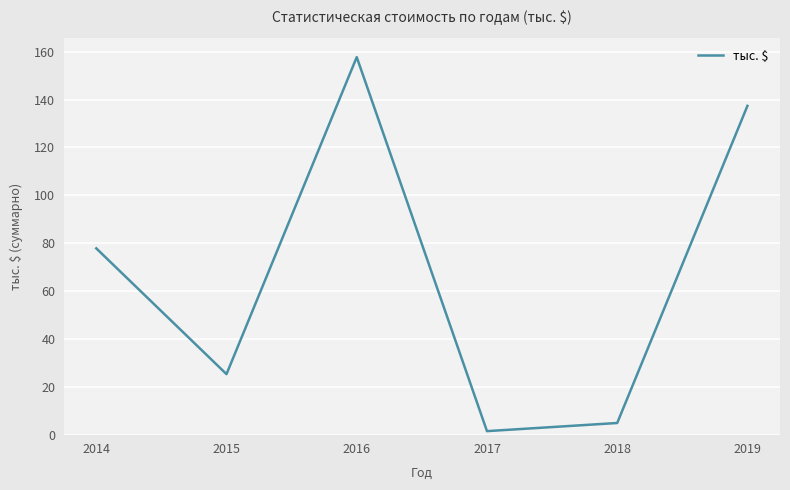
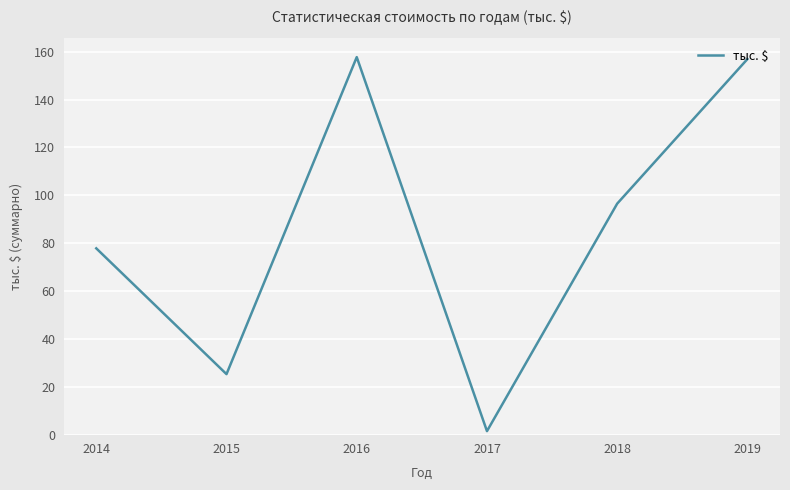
  {
    "2014": 78,
    "2015": 25,
    "2016": 158,
    "2017": 1,
-   "2018": 5,
-   "2019": 137
+   "2018": 97,
+   "2019": 157
  }
